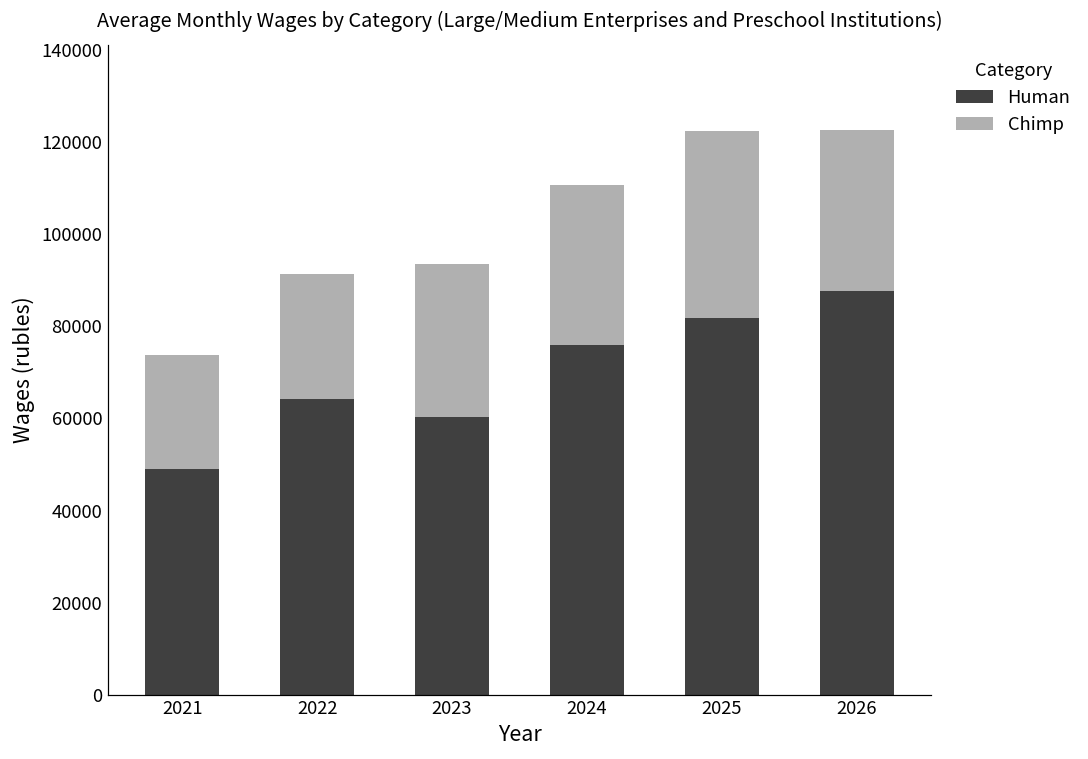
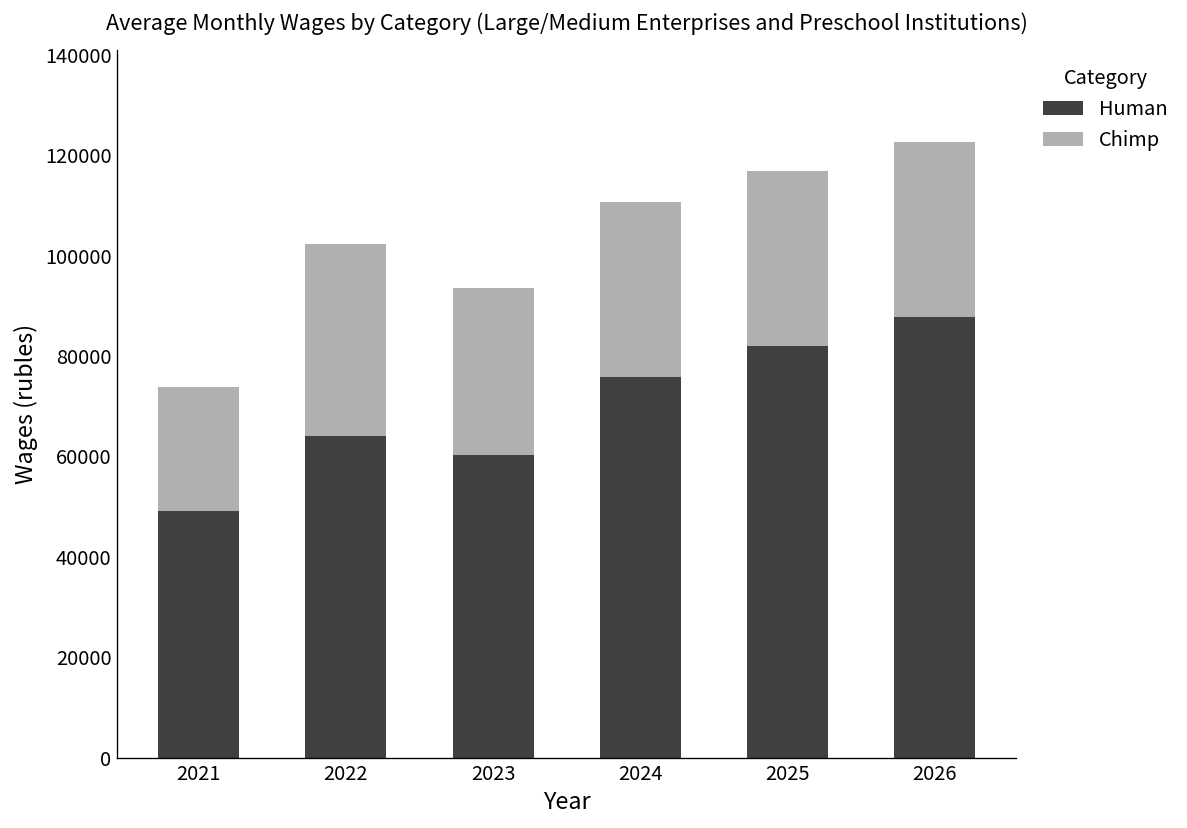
  {
    "Human": {
      "2021": 49000,
      "2022": 64000,
      "2023": 60000,
      "2024": 76000,
      "2025": 82000,
      "2026": 88000
    },
    "Chimp": {
      "2021": 25000,
-     "2022": 27000,
+     "2022": 38000,
      "2023": 33000,
      "2024": 35000,
-     "2025": 40000,
+     "2025": 35000,
      "2026": 35000
    }
  }
